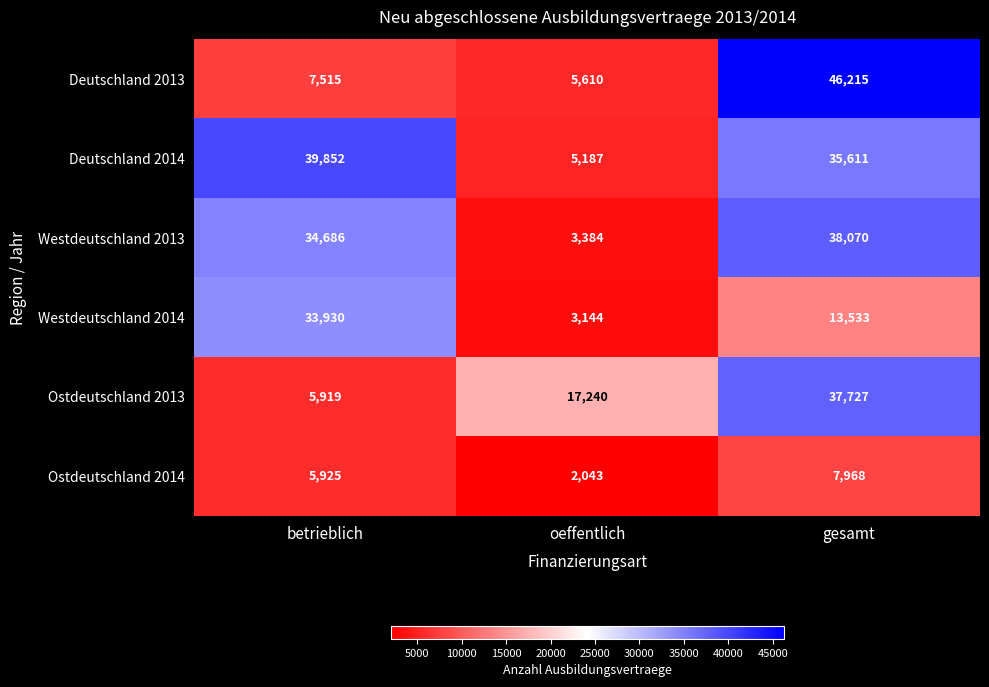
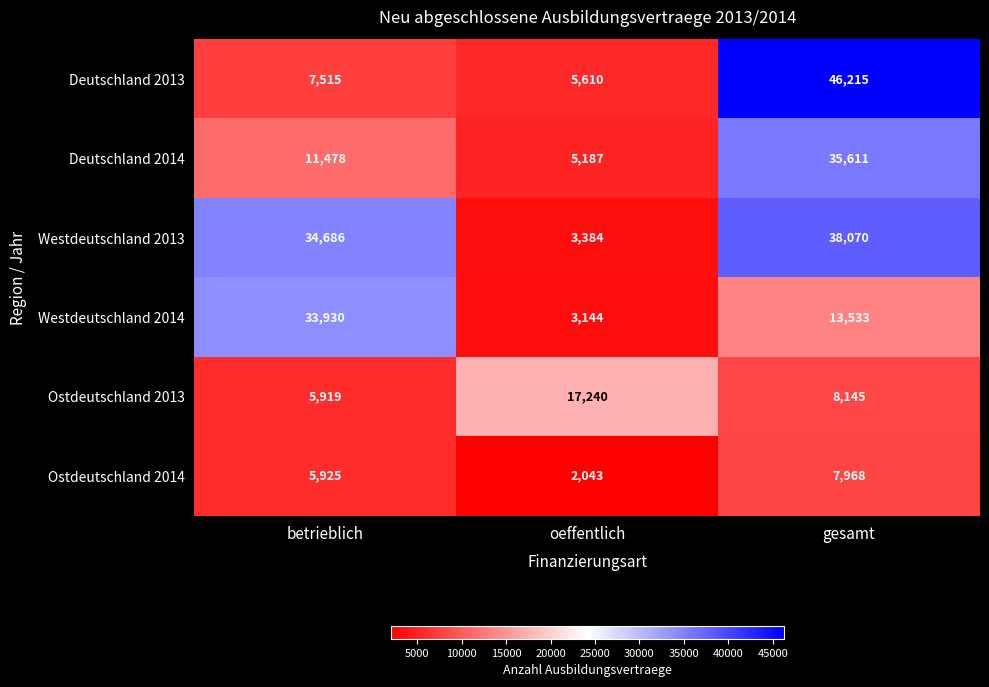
  {
    "Deutschland 2013": {
      "betrieblich": "7,515",
      "oeffentlich": "5,610",
      "gesamt": "46,215"
    },
    "Deutschland 2014": {
-     "betrieblich": "39,852",
+     "betrieblich": "11,478",
      "oeffentlich": "5,187",
      "gesamt": "35,611"
    },
    "Westdeutschland 2013": {
      "betrieblich": "34,686",
      "oeffentlich": "3,384",
      "gesamt": "38,070"
    },
    "Westdeutschland 2014": {
      "betrieblich": "33,930",
      "oeffentlich": "3,144",
      "gesamt": "13,533"
    },
    "Ostdeutschland 2013": {
      "betrieblich": "5,919",
      "oeffentlich": "17,240",
-     "gesamt": "37,727"
+     "gesamt": "8,145"
    },
    "Ostdeutschland 2014": {
      "betrieblich": "5,925",
      "oeffentlich": "2,043",
      "gesamt": "7,968"
    }
  }
